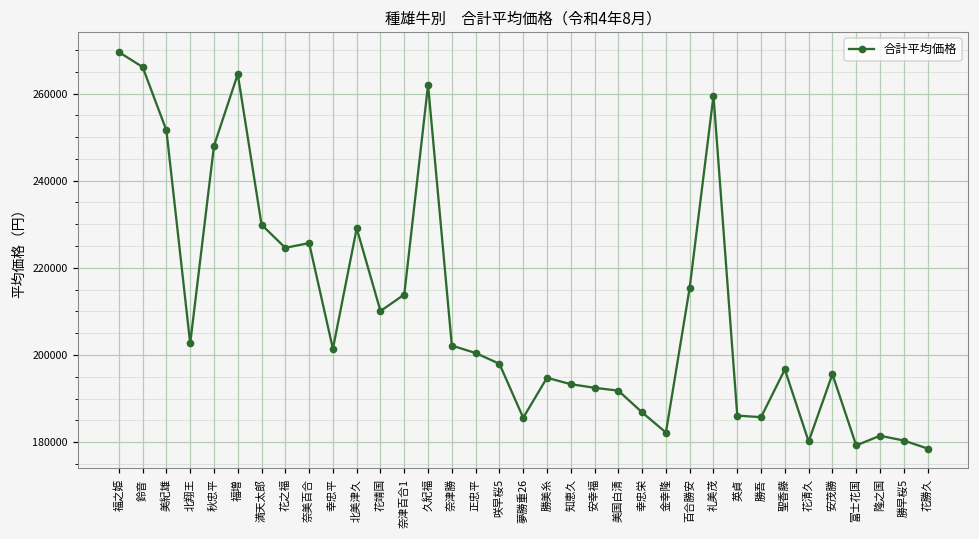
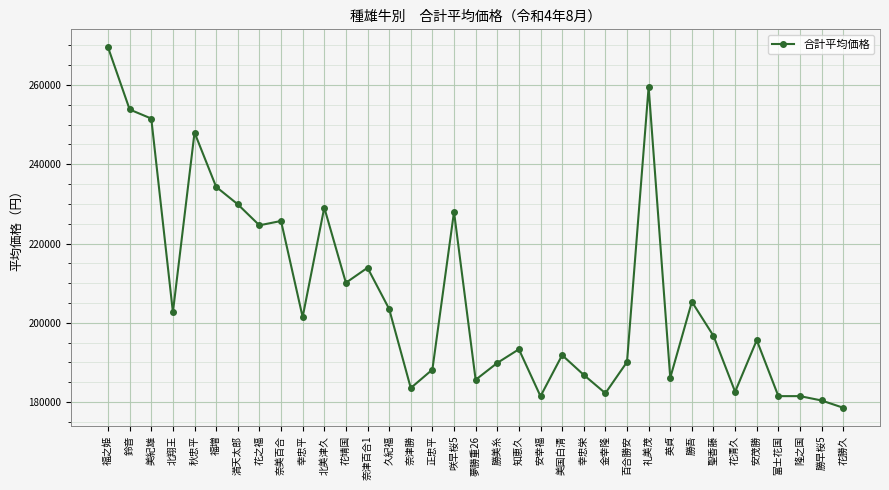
  {
    "福之姫": 270000,
-   "鈴音": 266000,
+   "鈴音": 254000,
    "美紀雄": 252000,
    "北翔王": 203000,
    "秋忠平": 248000,
-   "福増": 264000,
+   "福増": 234000,
    "満天太郎": 230000,
    "花之福": 225000,
    "奈美百合": 226000,
    "幸忠平": 201000,
    "北美津久": 229000,
    "花靖国": 210000,
    "奈津百合1": 214000,
-   "久紀福": 262000,
-   "奈津勝": 202000,
-   "正忠平": 200000,
-   "咲早桜5": 198000,
+   "久紀福": 204000,
+   "奈津勝": 184000,
+   "正忠平": 188000,
+   "咲早桜5": 228000,
    "夢勝重26": 186000,
-   "勝美糸": 195000,
+   "勝美糸": 190000,
    "知恵久": 193000,
-   "安幸福": 193000,
+   "安幸福": 181000,
    "美国白清": 192000,
    "幸忠栄": 187000,
    "金幸隆": 182000,
-   "百合勝安": 215000,
+   "百合勝安": 190000,
    "礼美茂": 260000,
    "英貞": 186000,
-   "勝吾": 186000,
+   "勝吾": 205000,
    "聖香藤": 197000,
-   "花清久": 180000,
+   "花清久": 183000,
    "安茂勝": 196000,
-   "富士花国": 179000,
+   "富士花国": 182000,
    "隆之国": 182000,
    "勝早桜5": 180000,
    "花勝久": 179000
  }
